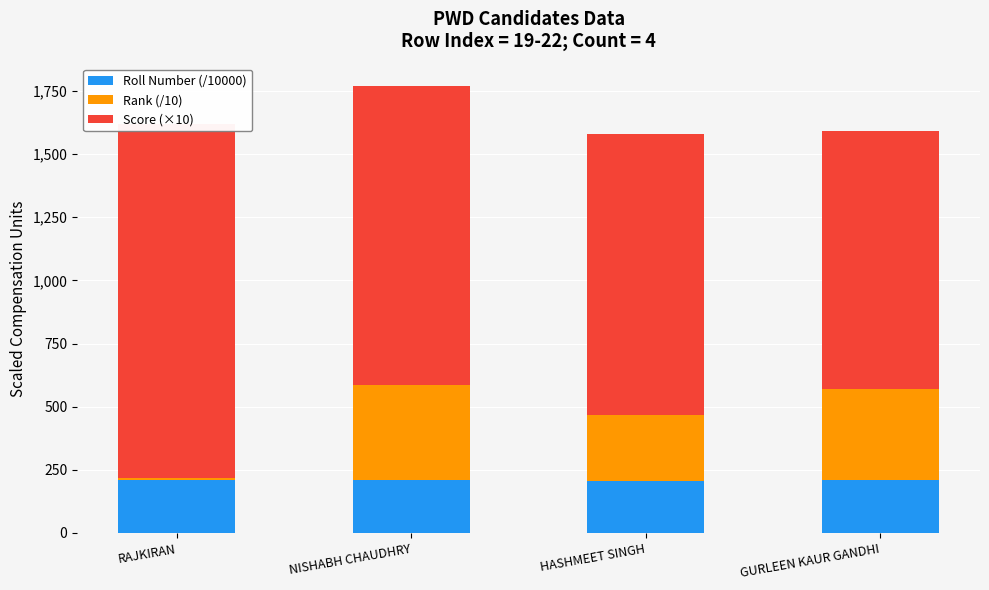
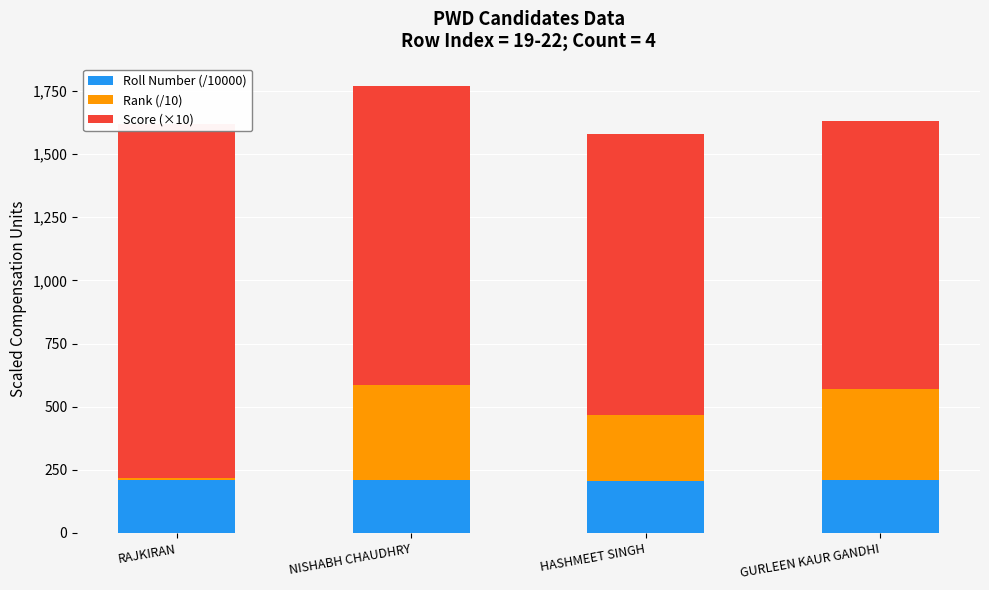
  {
    "Roll Number (/10000)": {
      "RAJKIRAN": "210",
      "NISHABH CHAUDHRY": "210",
      "HASHMEET SINGH": "210",
      "GURLEEN KAUR GANDHI": "210"
    },
    "Rank (/10)": {
      "NISHABH CHAUDHRY": "380",
      "HASHMEET SINGH": "260",
      "GURLEEN KAUR GANDHI": "360"
    },
    "Score (×10)": {
      "NISHABH CHAUDHRY": "1,180",
      "HASHMEET SINGH": "1,110",
-     "GURLEEN KAUR GANDHI": "1,020"
+     "GURLEEN KAUR GANDHI": "1,060"
    }
  }
